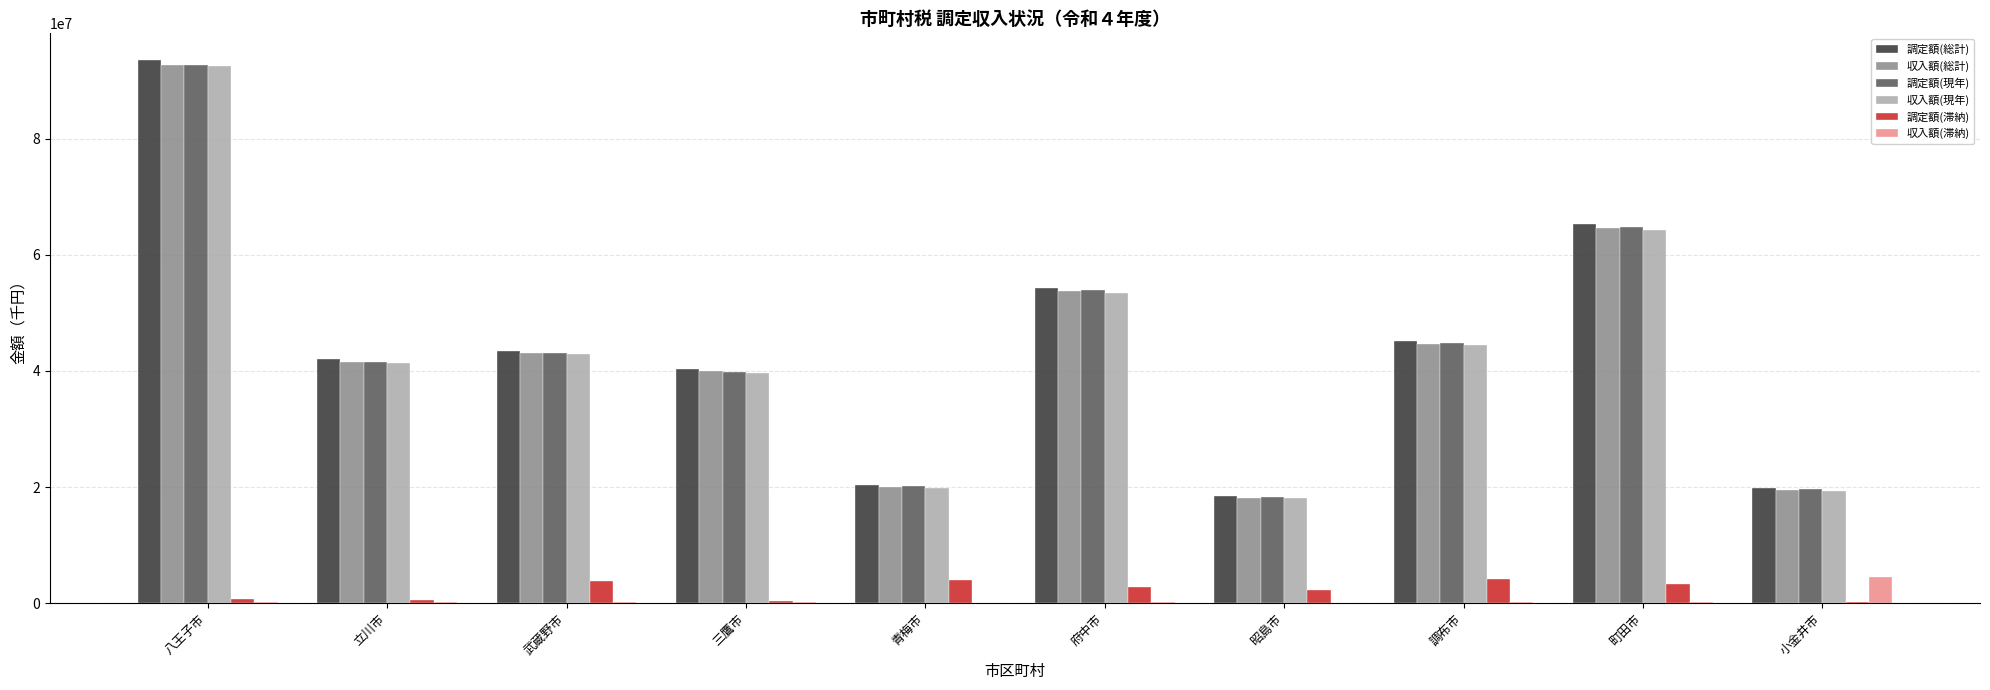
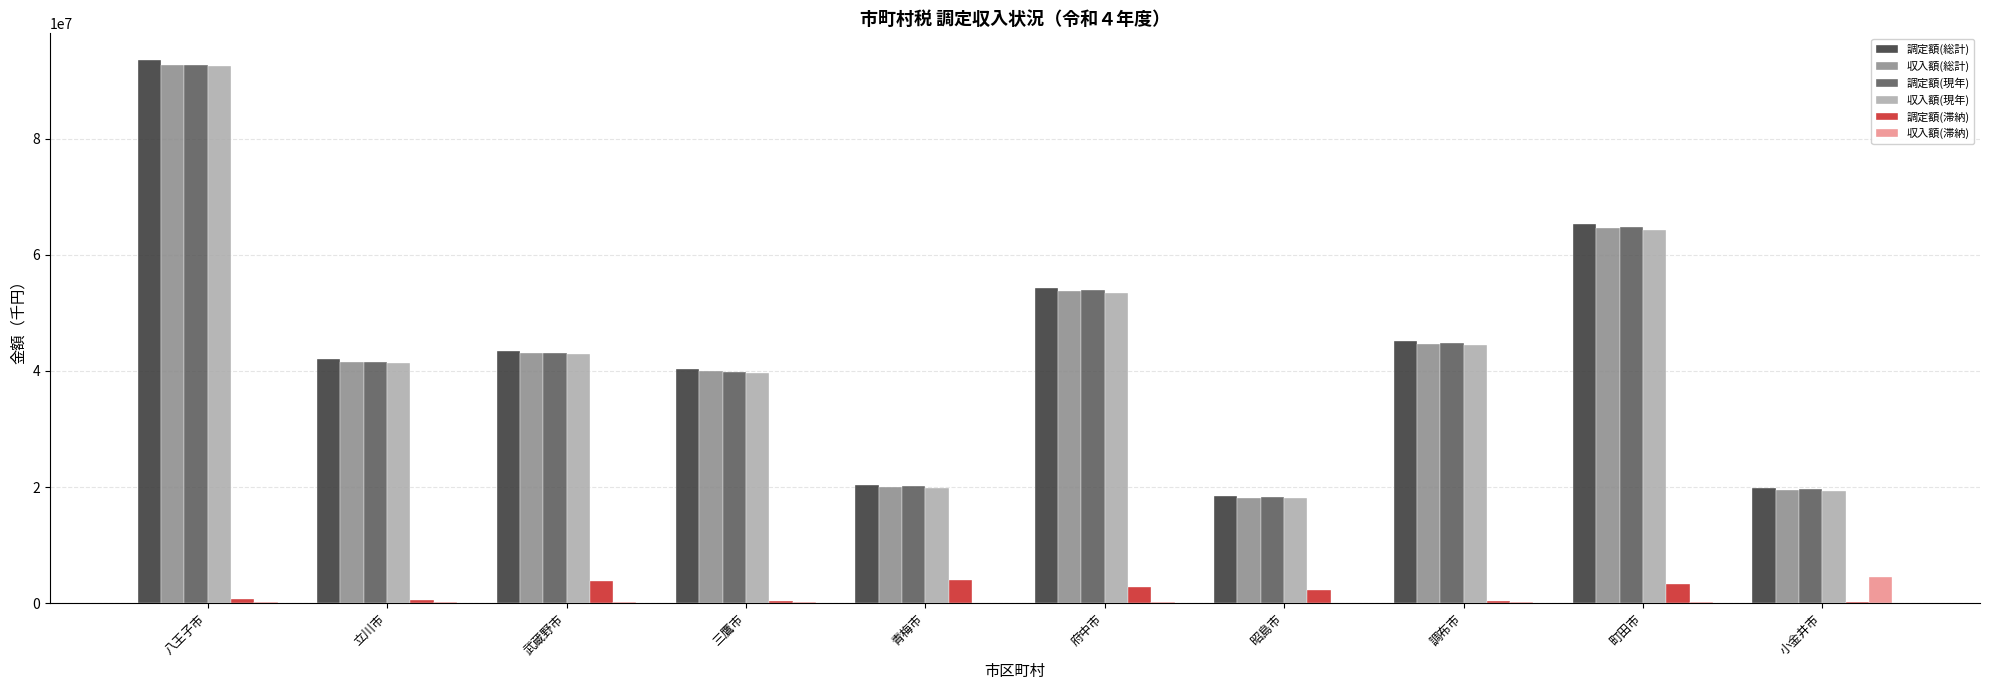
  {
    "調定額(滞納)": {
      "八王子市": 1000000,
      "立川市": 0,
      "武蔵野市": 4000000,
      "三鷹市": 0,
      "青梅市": 4000000,
      "府中市": 3000000,
      "昭島市": 2000000,
-     "調布市": 4000000,
+     "調布市": 0,
      "町田市": 3000000
    },
    "収入額(滞納)": {
      "小金井市": 4000000
    }
  }
